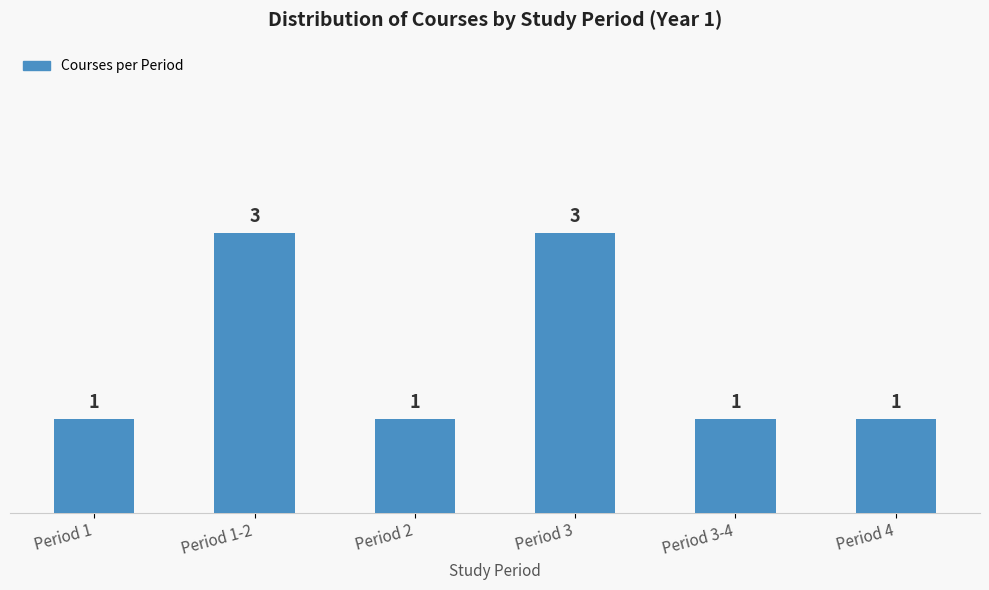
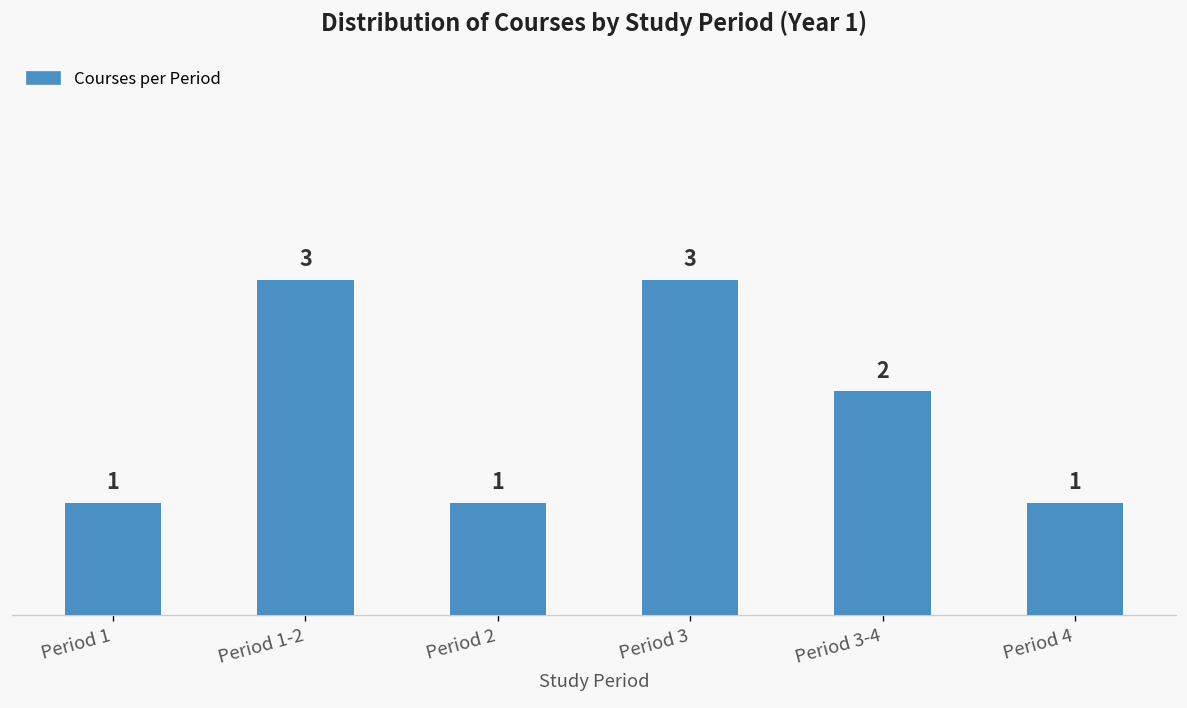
  {
    "Period 1": 1,
    "Period 1-2": 3,
    "Period 2": 1,
    "Period 3": 3,
-   "Period 3-4": 1,
+   "Period 3-4": 2,
    "Period 4": 1
  }
